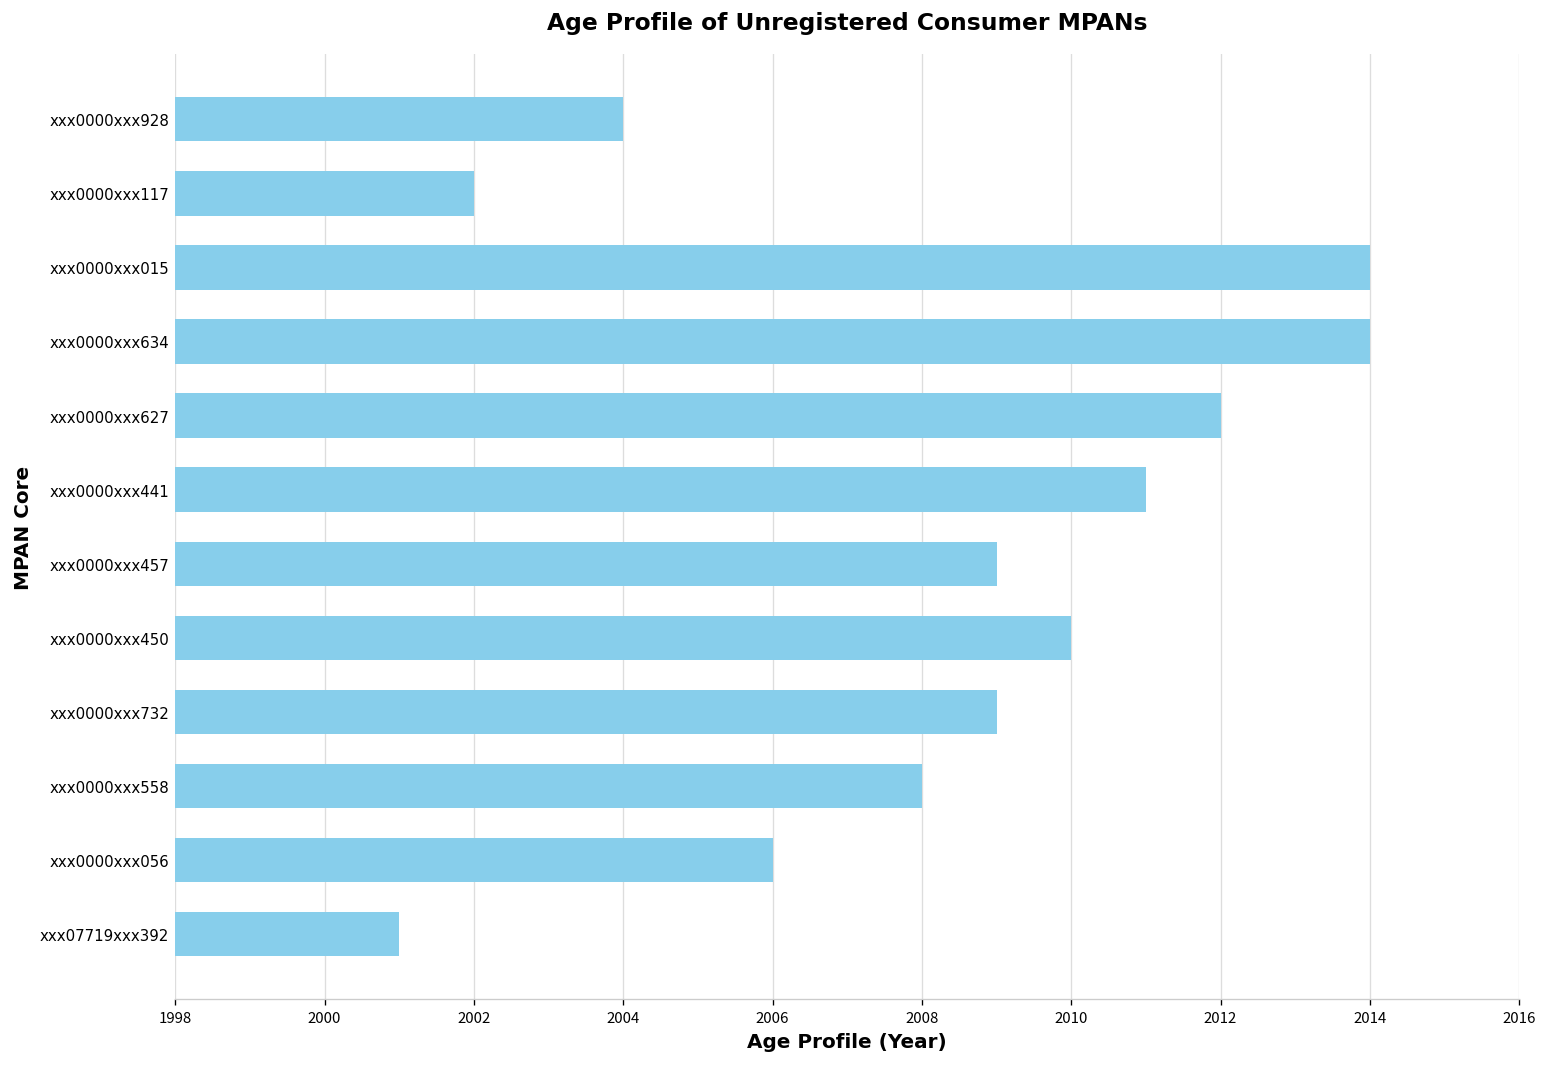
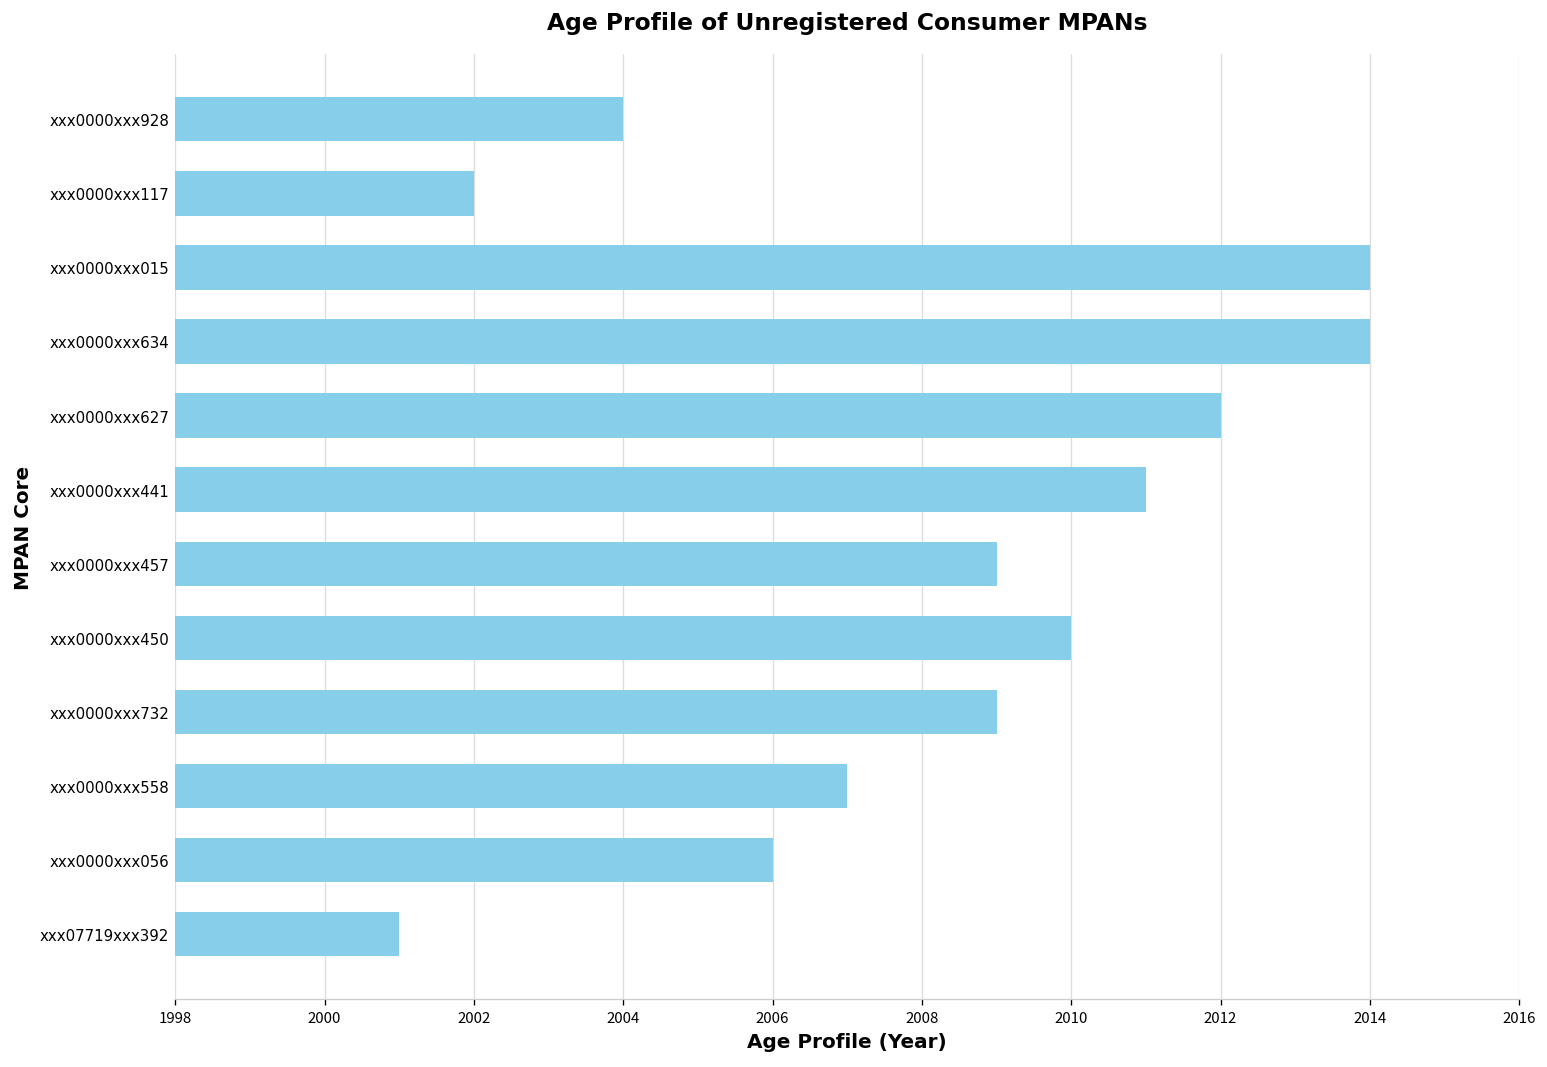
  {
    "xxx0000xxx928": 2004,
    "xxx0000xxx117": 2002,
    "xxx0000xxx015": 2014,
    "xxx0000xxx634": 2014,
    "xxx0000xxx627": 2012,
    "xxx0000xxx441": 2011,
    "xxx0000xxx457": 2009,
    "xxx0000xxx450": 2010,
    "xxx0000xxx732": 2009,
-   "xxx0000xxx558": 2008,
+   "xxx0000xxx558": 2007,
    "xxx0000xxx056": 2006,
    "xxx07719xxx392": 2001
  }
